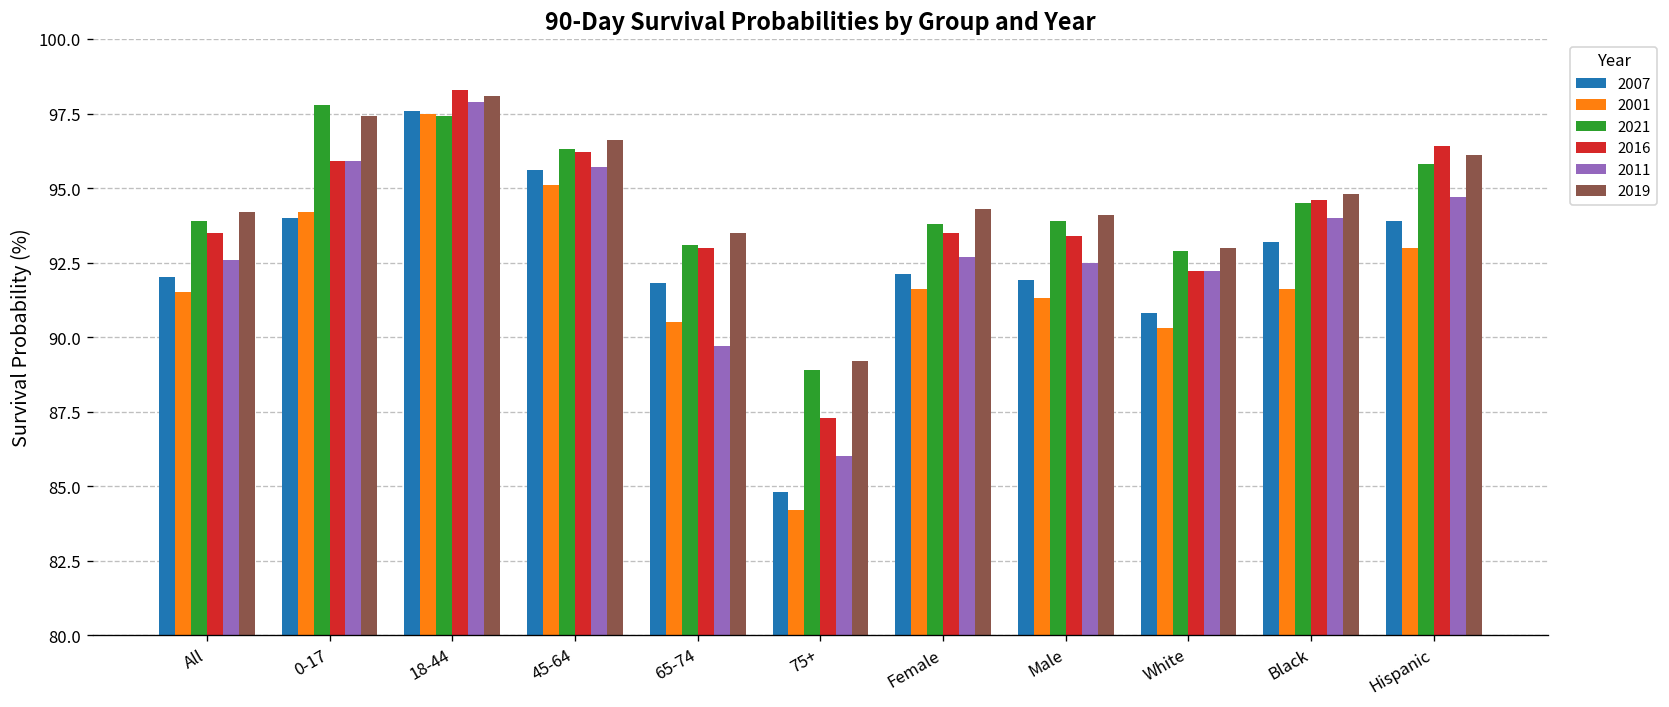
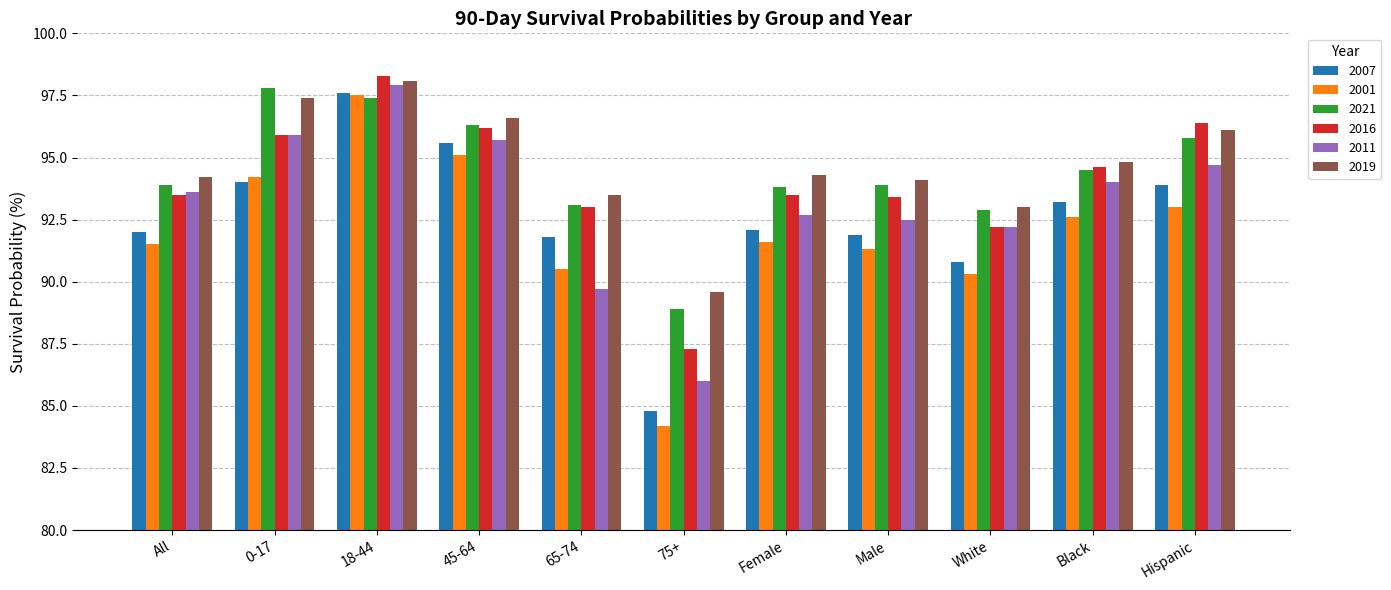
  {
    "2007": {
      "All": 92.0,
      "0-17": 94.0,
      "18-44": 97.6,
      "45-64": 95.6,
      "65-74": 91.8,
      "75+": 84.8,
      "Female": 92.1,
      "Male": 91.9,
      "White": 90.8,
      "Black": 93.2,
      "Hispanic": 93.9
    },
    "2001": {
      "All": 91.5,
      "0-17": 94.2,
      "18-44": 97.5,
      "45-64": 95.1,
      "65-74": 90.5,
      "75+": 84.2,
      "Female": 91.6,
      "Male": 91.3,
      "White": 90.3,
-     "Black": 91.6,
+     "Black": 92.6,
      "Hispanic": 93.0
    },
    "2021": {
      "All": 93.9,
      "0-17": 97.8,
      "18-44": 97.4,
      "45-64": 96.3,
      "65-74": 93.1,
      "75+": 88.9,
      "Female": 93.8,
      "Male": 93.9,
      "White": 92.9,
      "Black": 94.5,
      "Hispanic": 95.8
    },
    "2016": {
      "All": 93.5,
      "0-17": 95.9,
      "18-44": 98.3,
      "45-64": 96.2,
      "65-74": 93.0,
      "75+": 87.3,
      "Female": 93.5,
      "Male": 93.4,
      "White": 92.2,
      "Black": 94.6,
      "Hispanic": 96.4
    },
    "2011": {
-     "All": 92.6,
+     "All": 93.6,
      "0-17": 95.9,
      "18-44": 97.9,
      "45-64": 95.7,
      "65-74": 89.7,
      "75+": 86.0,
      "Female": 92.7,
      "Male": 92.5,
      "White": 92.2,
      "Black": 94.0,
      "Hispanic": 94.7
    },
    "2019": {
      "All": 94.2,
      "0-17": 97.4,
      "18-44": 98.1,
      "45-64": 96.6,
      "65-74": 93.5,
-     "75+": 89.2,
+     "75+": 89.6,
      "Female": 94.3,
      "Male": 94.1,
      "White": 93.0,
      "Black": 94.8,
      "Hispanic": 96.1
    }
  }
